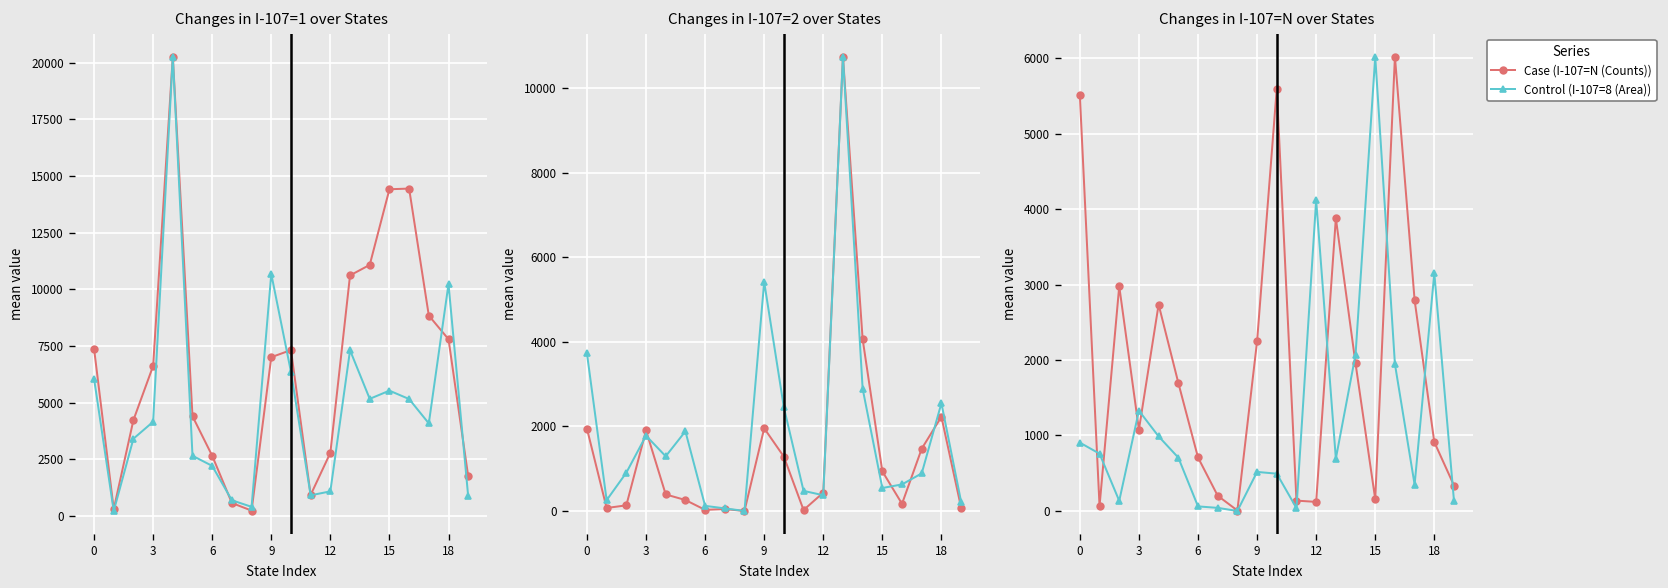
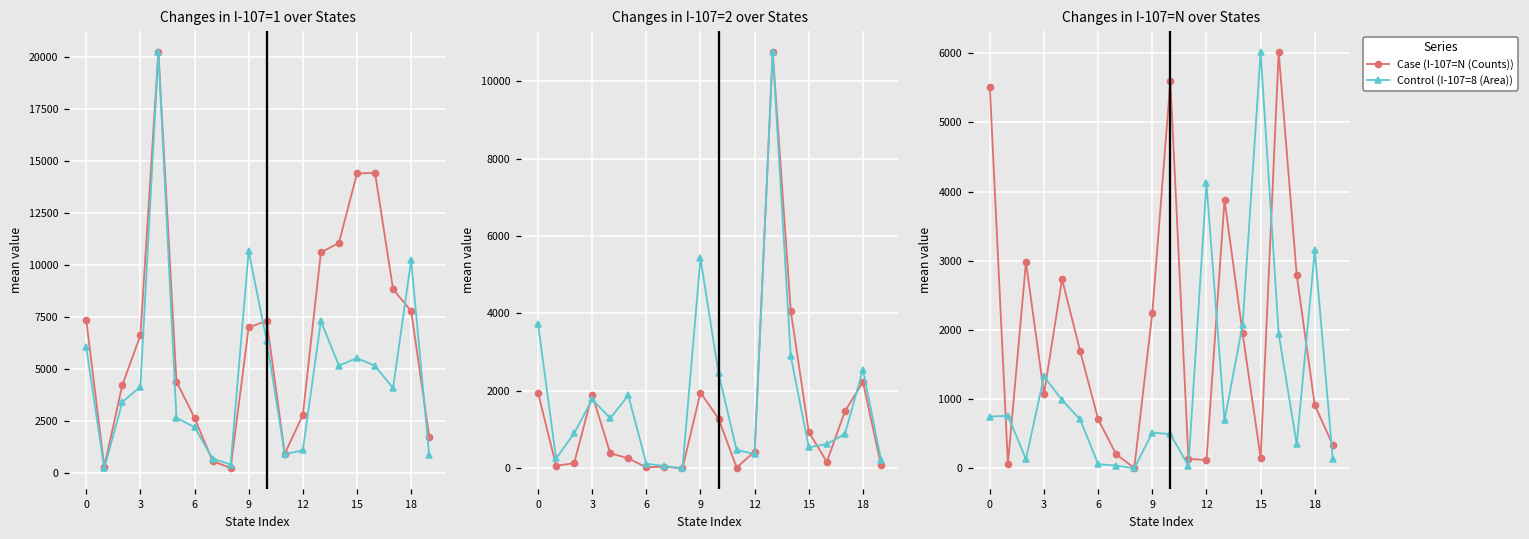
  {
    "Changes in I-107=N over States": {
      "Case (I-107=N (Counts))": {
        "0": 5500,
        "3": 1100,
        "6": 700,
        "9": 2200,
        "12": 100,
        "15": 200,
        "18": 900
      },
      "Control (I-107=8 (Area))": {
-       "0": 900,
+       "0": 700,
        "3": 1300,
        "6": 100,
        "9": 500,
        "12": 4100,
        "15": 6000,
        "18": 3200
      }
    }
  }
